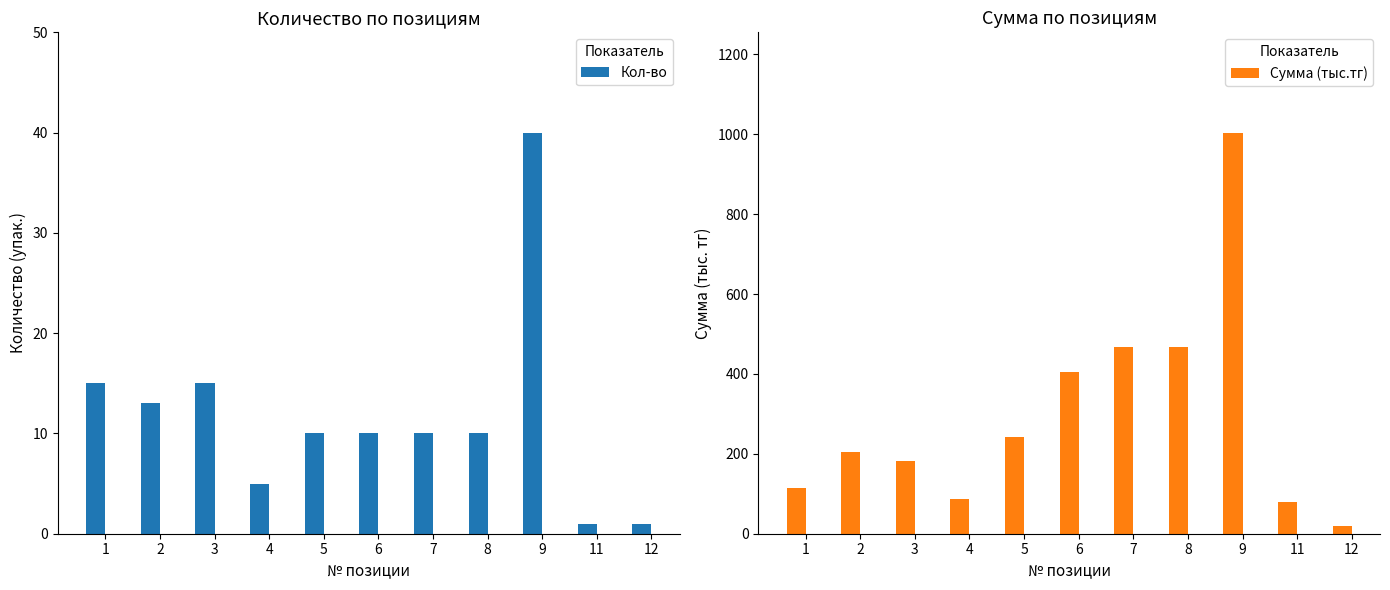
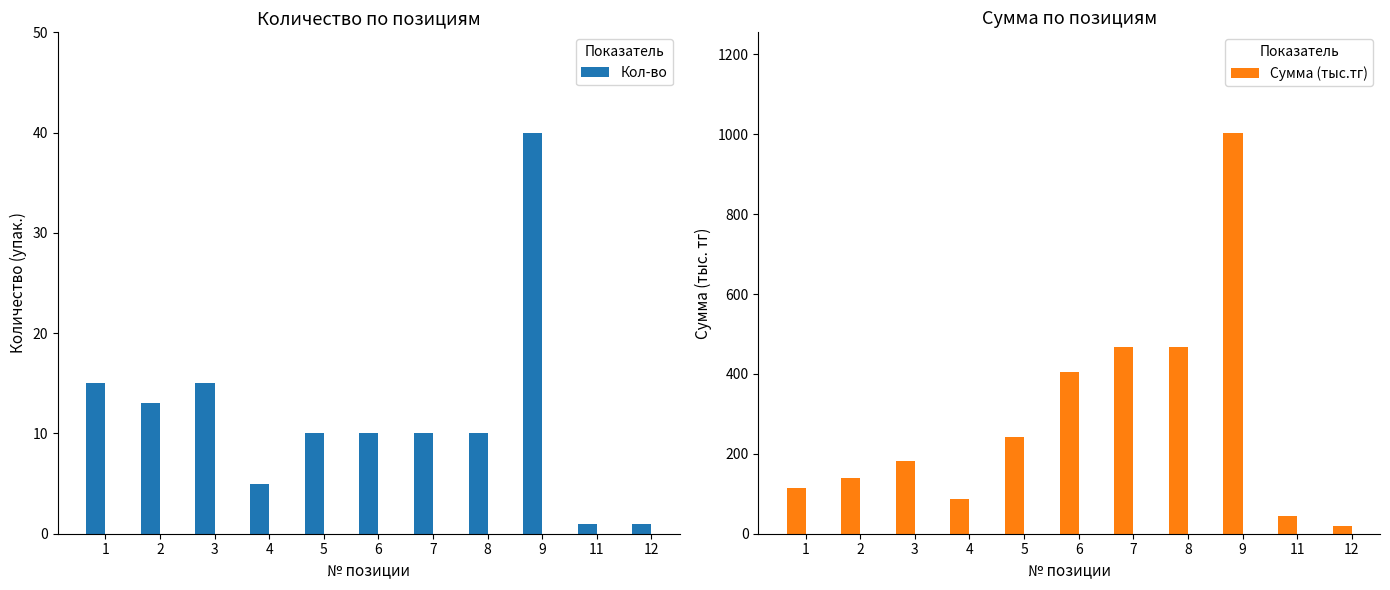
  {
    "Количество по позициям": {
      "1": 15.0,
      "2": 13.0,
      "3": 15.0,
      "4": 5.0,
      "5": 10.0,
      "6": 10.0,
      "7": 10.0,
      "8": 10.0,
      "9": 40.0,
      "11": 1.0,
      "12": 1.0
    },
    "Сумма по позициям": {
      "1": 110,
-     "2": 200,
+     "2": 140,
      "3": 180,
      "4": 90,
      "5": 240,
      "6": 400,
      "7": 470,
      "8": 470,
      "9": 1000,
-     "11": 80,
+     "11": 40,
      "12": 20
    }
  }
